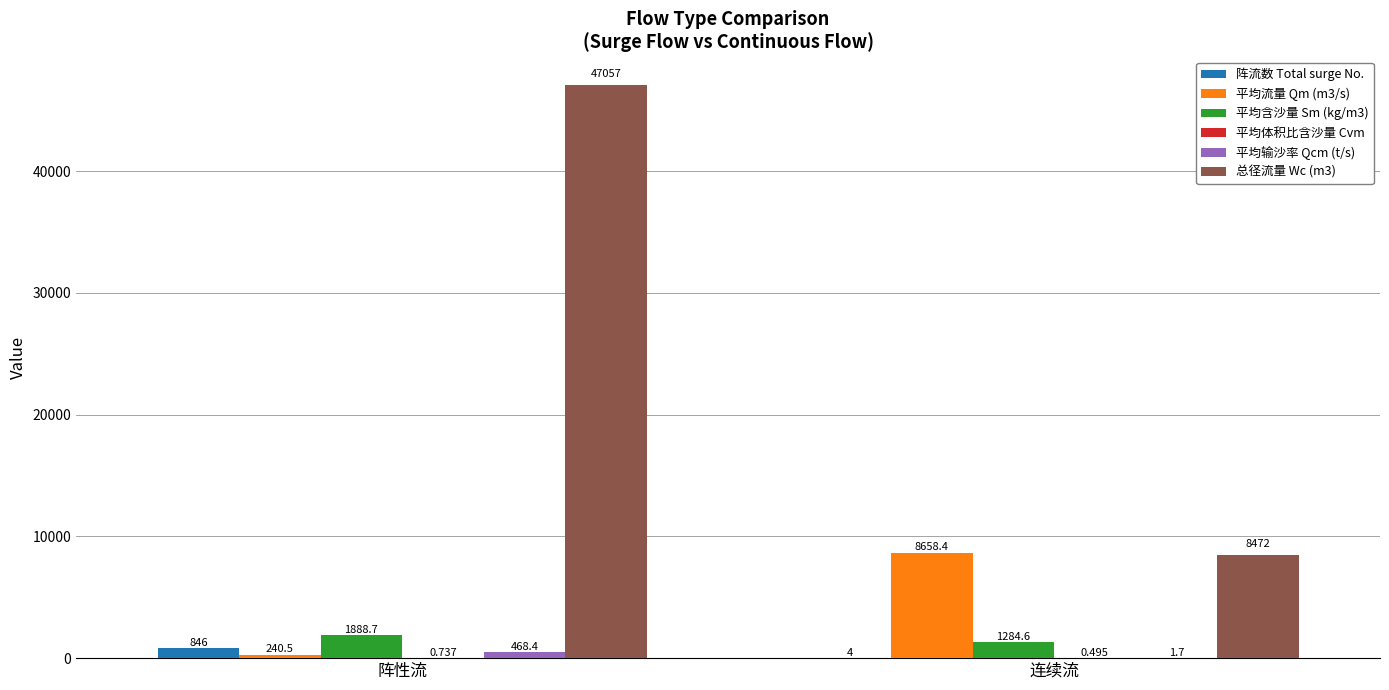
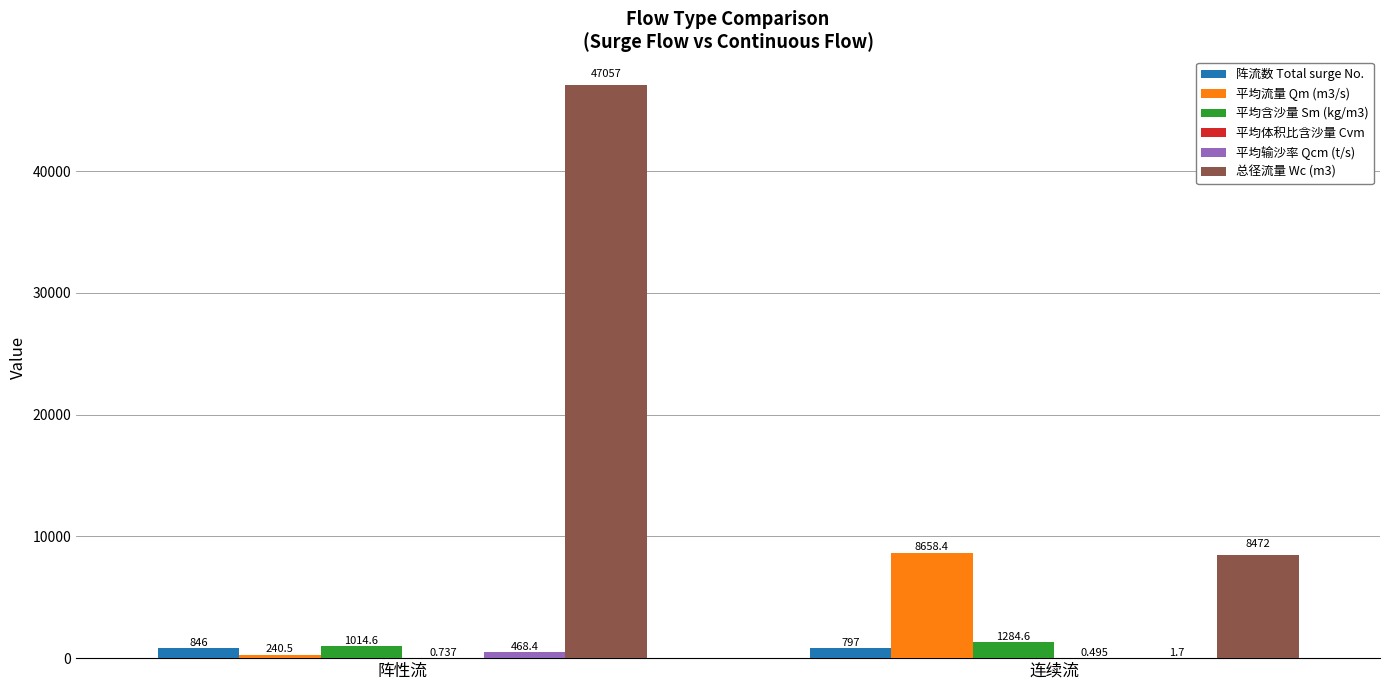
  {
    "阵流数 Total surge No.": {
      "阵性流": 846,
-     "连续流": 4
+     "连续流": 797
    },
    "平均流量 Qm (m3/s)": {
      "阵性流": 240.5,
      "连续流": 8658.4
    },
    "平均含沙量 Sm (kg/m3)": {
-     "阵性流": 1888.7,
+     "阵性流": 1014.6,
      "连续流": 1284.6
    },
    "平均体积比含沙量 Cvm": {
      "阵性流": 0.737,
      "连续流": 0.495
    },
    "平均输沙率 Qcm (t/s)": {
      "阵性流": 468.4,
      "连续流": 1.7
    },
    "总径流量 Wc (m3)": {
      "阵性流": 47057,
      "连续流": 8472
    }
  }
